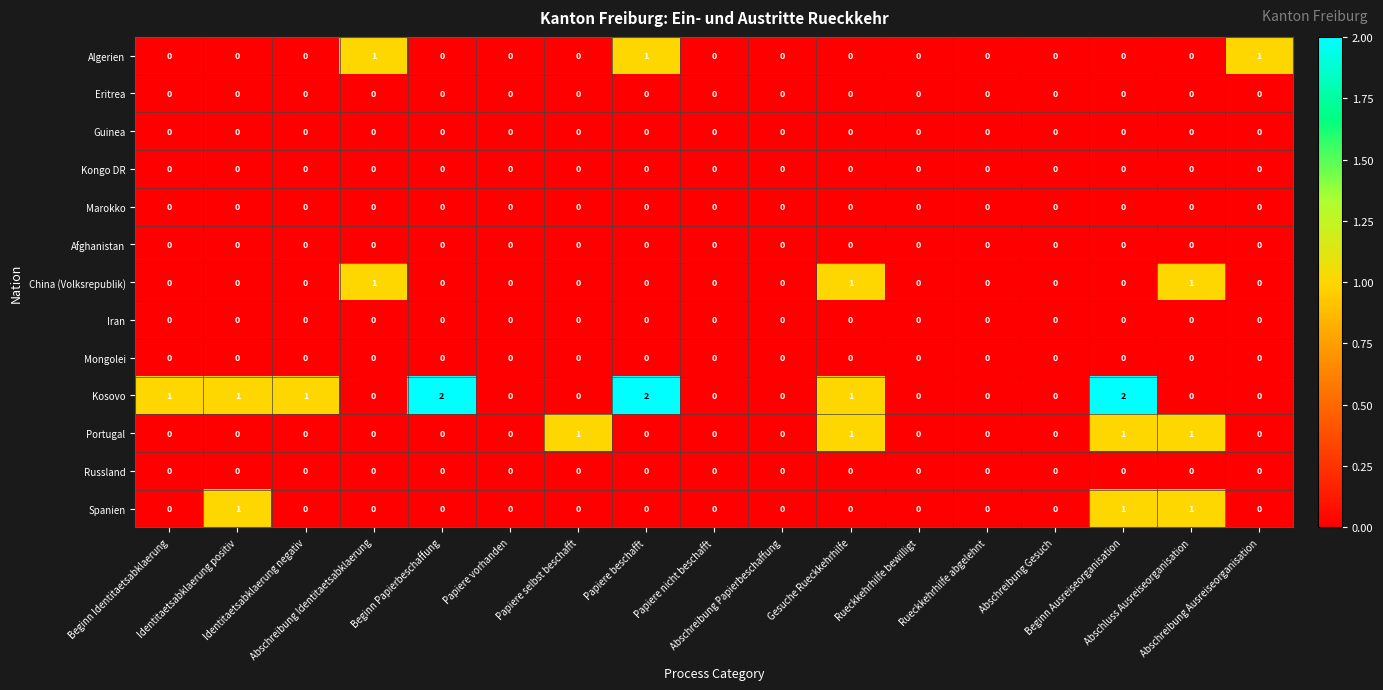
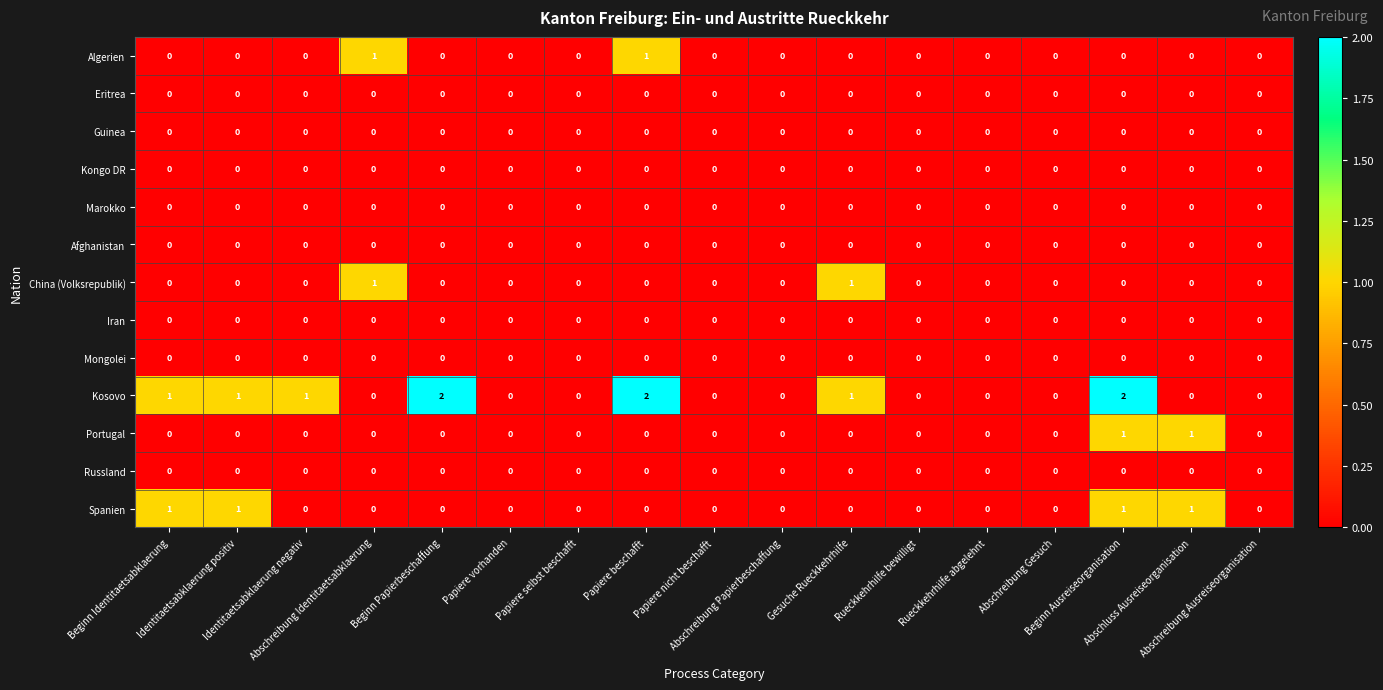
  {
    "Algerien": {
      "Beginn Identitaetsabklaerung": 0,
      "Identitaetsabklaerung positiv": 0,
      "Identitaetsabklaerung negativ": 0,
      "Abschreibung Identitaetsabklaerung": 1,
      "Beginn Papierbeschaffung": 0,
      "Papiere vorhanden": 0,
      "Papiere selbst beschafft": 0,
      "Papiere beschafft": 1,
      "Papiere nicht beschafft": 0,
      "Abschreibung Papierbeschaffung": 0,
      "Gesuche Rueckkehrhilfe": 0,
      "Rueckkehrhilfe bewilligt": 0,
      "Rueckkehrhilfe abgelehnt": 0,
      "Abschreibung Gesuch": 0,
      "Beginn Ausreiseorganisation": 0,
      "Abschluss Ausreiseorganisation": 0,
-     "Abschreibung Ausreiseorganisation": 1
+     "Abschreibung Ausreiseorganisation": 0
    },
    "China (Volksrepublik)": {
      "Beginn Identitaetsabklaerung": 0,
      "Identitaetsabklaerung positiv": 0,
      "Identitaetsabklaerung negativ": 0,
      "Abschreibung Identitaetsabklaerung": 1,
      "Beginn Papierbeschaffung": 0,
      "Papiere vorhanden": 0,
      "Papiere selbst beschafft": 0,
      "Papiere beschafft": 0,
      "Papiere nicht beschafft": 0,
      "Abschreibung Papierbeschaffung": 0,
      "Gesuche Rueckkehrhilfe": 1,
      "Rueckkehrhilfe bewilligt": 0,
      "Rueckkehrhilfe abgelehnt": 0,
      "Abschreibung Gesuch": 0,
      "Beginn Ausreiseorganisation": 0,
-     "Abschluss Ausreiseorganisation": 1,
+     "Abschluss Ausreiseorganisation": 0,
      "Abschreibung Ausreiseorganisation": 0
    },
    "Portugal": {
      "Beginn Identitaetsabklaerung": 0,
      "Identitaetsabklaerung positiv": 0,
      "Identitaetsabklaerung negativ": 0,
      "Abschreibung Identitaetsabklaerung": 0,
      "Beginn Papierbeschaffung": 0,
      "Papiere vorhanden": 0,
-     "Papiere selbst beschafft": 1,
+     "Papiere selbst beschafft": 0,
      "Papiere beschafft": 0,
      "Papiere nicht beschafft": 0,
      "Abschreibung Papierbeschaffung": 0,
-     "Gesuche Rueckkehrhilfe": 1,
+     "Gesuche Rueckkehrhilfe": 0,
      "Rueckkehrhilfe bewilligt": 0,
      "Rueckkehrhilfe abgelehnt": 0,
      "Abschreibung Gesuch": 0,
      "Beginn Ausreiseorganisation": 1,
      "Abschluss Ausreiseorganisation": 1,
      "Abschreibung Ausreiseorganisation": 0
    },
    "Spanien": {
-     "Beginn Identitaetsabklaerung": 0,
+     "Beginn Identitaetsabklaerung": 1,
      "Identitaetsabklaerung positiv": 1,
      "Identitaetsabklaerung negativ": 0,
      "Abschreibung Identitaetsabklaerung": 0,
      "Beginn Papierbeschaffung": 0,
      "Papiere vorhanden": 0,
      "Papiere selbst beschafft": 0,
      "Papiere beschafft": 0,
      "Papiere nicht beschafft": 0,
      "Abschreibung Papierbeschaffung": 0,
      "Gesuche Rueckkehrhilfe": 0,
      "Rueckkehrhilfe bewilligt": 0,
      "Rueckkehrhilfe abgelehnt": 0,
      "Abschreibung Gesuch": 0,
      "Beginn Ausreiseorganisation": 1,
      "Abschluss Ausreiseorganisation": 1,
      "Abschreibung Ausreiseorganisation": 0
    }
  }
